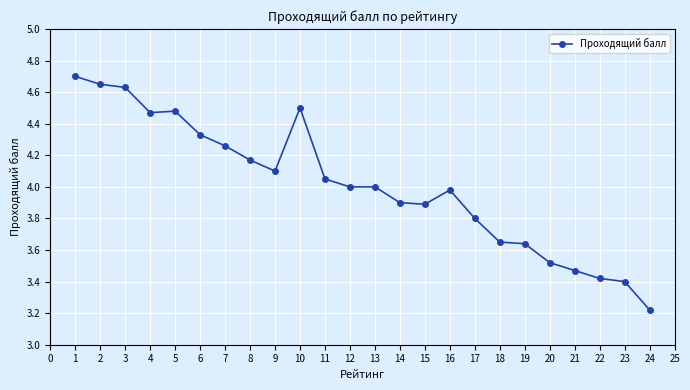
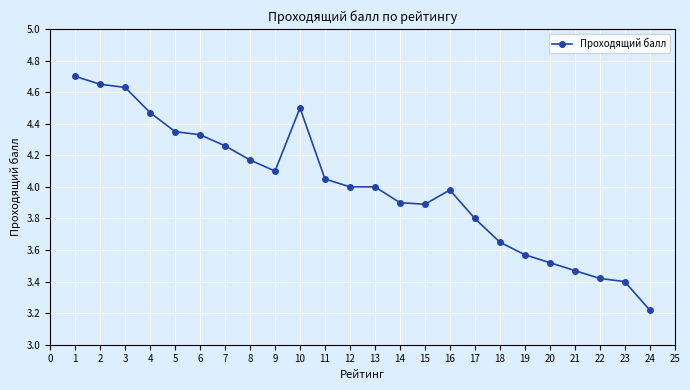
  {
    "1": 4.70,
    "2": 4.65,
    "3": 4.63,
    "4": 4.47,
-   "5": 4.48,
+   "5": 4.35,
    "6": 4.33,
    "7": 4.26,
    "8": 4.17,
    "9": 4.10,
    "10": 4.50,
    "11": 4.05,
    "12": 4.00,
    "13": 4.00,
    "14": 3.90,
    "15": 3.89,
    "16": 3.98,
    "17": 3.80,
    "18": 3.65,
-   "19": 3.64,
+   "19": 3.57,
    "20": 3.52,
    "21": 3.47,
    "22": 3.42,
    "23": 3.40,
    "24": 3.22
  }
